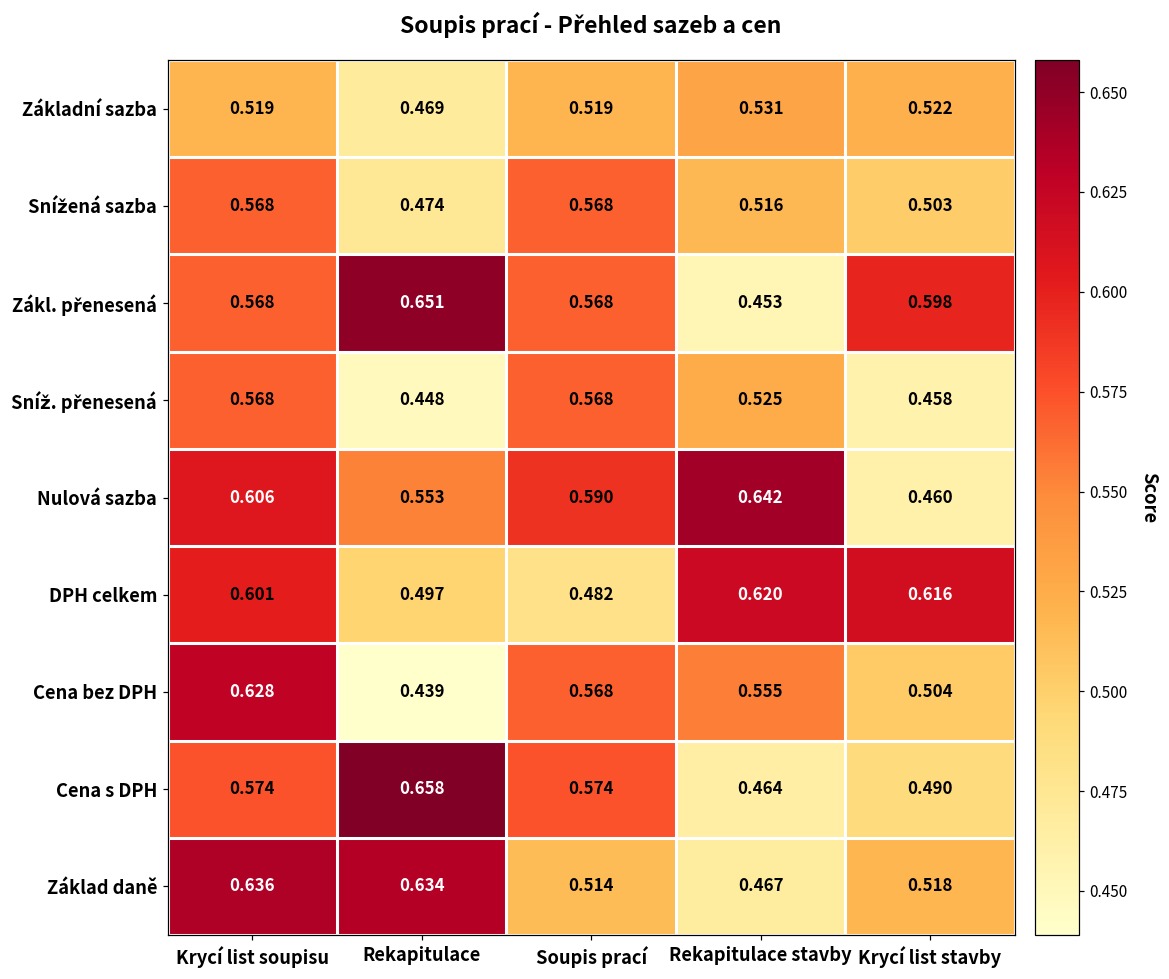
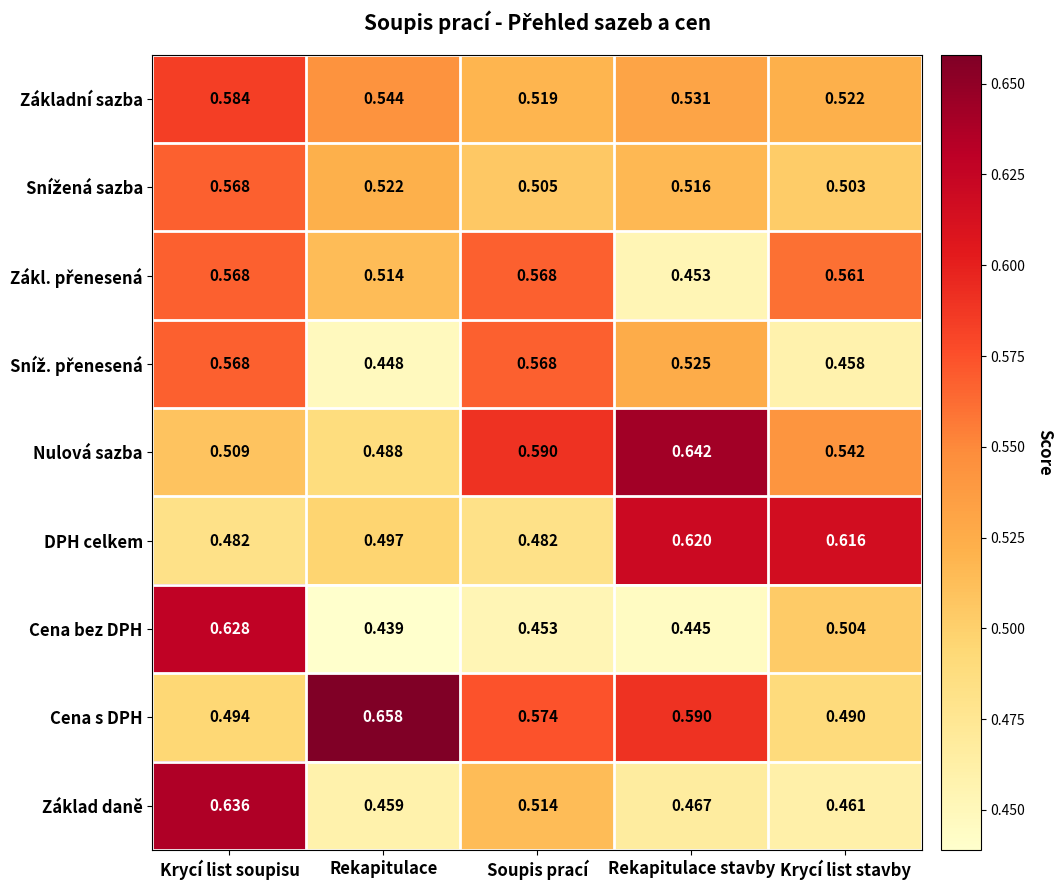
  {
    "Základní sazba": {
-     "Krycí list soupisu": 0.519,
-     "Rekapitulace": 0.469,
+     "Krycí list soupisu": 0.584,
+     "Rekapitulace": 0.544,
      "Soupis prací": 0.519,
      "Rekapitulace stavby": 0.531,
      "Krycí list stavby": 0.522
    },
    "Snížená sazba": {
      "Krycí list soupisu": 0.568,
-     "Rekapitulace": 0.474,
-     "Soupis prací": 0.568,
+     "Rekapitulace": 0.522,
+     "Soupis prací": 0.505,
      "Rekapitulace stavby": 0.516,
      "Krycí list stavby": 0.503
    },
    "Zákl. přenesená": {
      "Krycí list soupisu": 0.568,
-     "Rekapitulace": 0.651,
+     "Rekapitulace": 0.514,
      "Soupis prací": 0.568,
      "Rekapitulace stavby": 0.453,
-     "Krycí list stavby": 0.598
+     "Krycí list stavby": 0.561
    },
    "Sníž. přenesená": {
      "Krycí list soupisu": 0.568,
      "Rekapitulace": 0.448,
      "Soupis prací": 0.568,
      "Rekapitulace stavby": 0.525,
      "Krycí list stavby": 0.458
    },
    "Nulová sazba": {
-     "Krycí list soupisu": 0.606,
-     "Rekapitulace": 0.553,
+     "Krycí list soupisu": 0.509,
+     "Rekapitulace": 0.488,
      "Soupis prací": 0.590,
      "Rekapitulace stavby": 0.642,
-     "Krycí list stavby": 0.460
+     "Krycí list stavby": 0.542
    },
    "DPH celkem": {
-     "Krycí list soupisu": 0.601,
+     "Krycí list soupisu": 0.482,
      "Rekapitulace": 0.497,
      "Soupis prací": 0.482,
      "Rekapitulace stavby": 0.620,
      "Krycí list stavby": 0.616
    },
    "Cena bez DPH": {
      "Krycí list soupisu": 0.628,
      "Rekapitulace": 0.439,
-     "Soupis prací": 0.568,
-     "Rekapitulace stavby": 0.555,
+     "Soupis prací": 0.453,
+     "Rekapitulace stavby": 0.445,
      "Krycí list stavby": 0.504
    },
    "Cena s DPH": {
-     "Krycí list soupisu": 0.574,
+     "Krycí list soupisu": 0.494,
      "Rekapitulace": 0.658,
      "Soupis prací": 0.574,
-     "Rekapitulace stavby": 0.464,
+     "Rekapitulace stavby": 0.590,
      "Krycí list stavby": 0.490
    },
    "Základ daně": {
      "Krycí list soupisu": 0.636,
-     "Rekapitulace": 0.634,
+     "Rekapitulace": 0.459,
      "Soupis prací": 0.514,
      "Rekapitulace stavby": 0.467,
-     "Krycí list stavby": 0.518
+     "Krycí list stavby": 0.461
    }
  }
